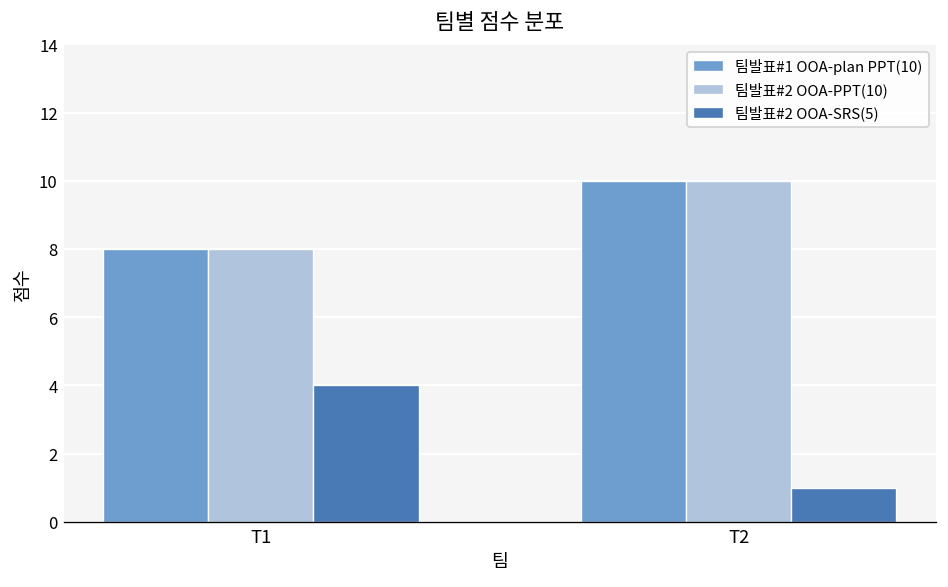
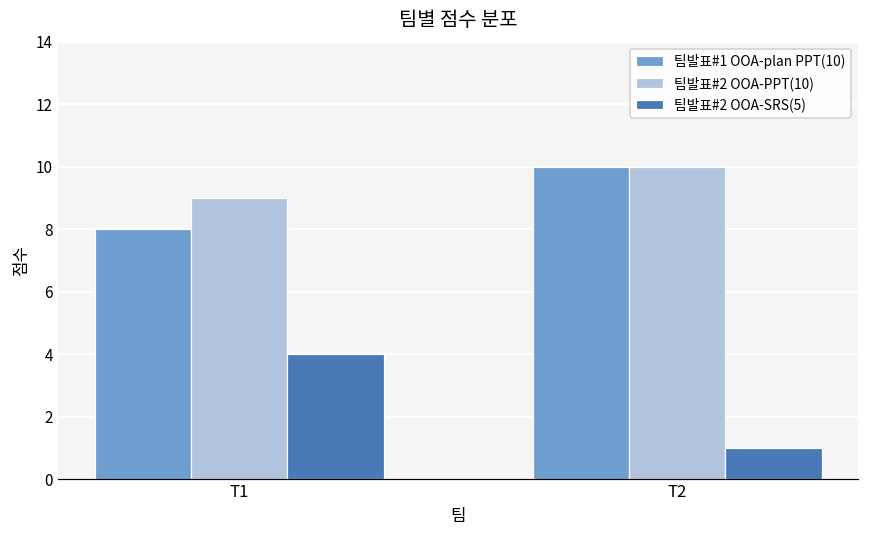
  {
    "팀발표#2 OOA-PPT(10)": {
-     "T1": 8,
+     "T1": 9,
      "T2": 10
    }
  }
